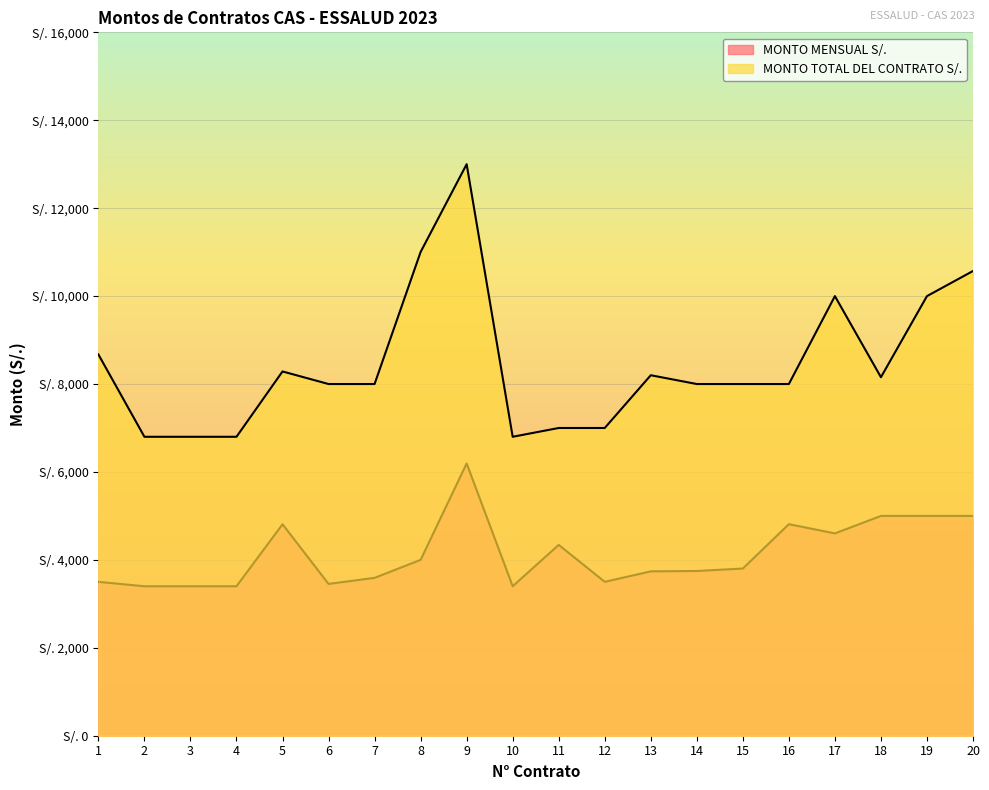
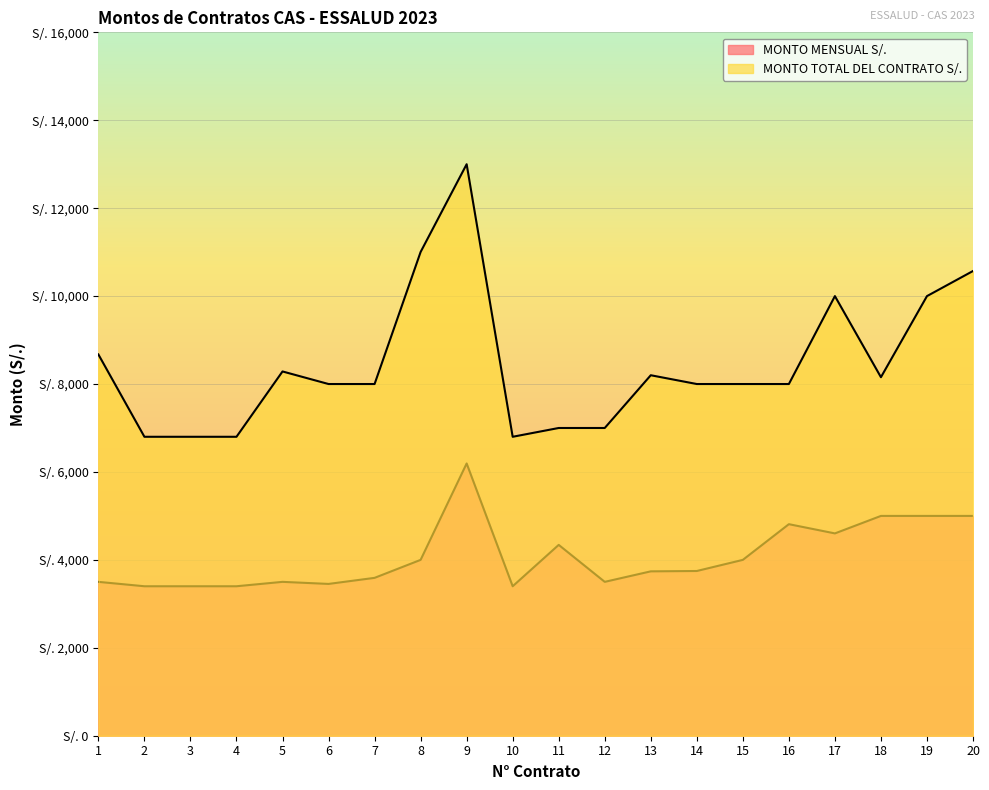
  {
    "MONTO MENSUAL S/.": {
      "1": "S/. 3,500",
      "2": "S/. 3,400",
      "3": "S/. 3,400",
      "4": "S/. 3,400",
-     "5": "S/. 4,800",
+     "5": "S/. 3,500",
      "6": "S/. 3,500",
      "7": "S/. 3,600",
      "8": "S/. 4,000",
      "9": "S/. 6,200",
      "10": "S/. 3,400",
      "11": "S/. 4,300",
      "12": "S/. 3,500",
      "13": "S/. 3,700",
      "14": "S/. 3,700",
-     "15": "S/. 3,800",
+     "15": "S/. 4,000",
      "16": "S/. 4,800",
      "17": "S/. 4,600",
      "18": "S/. 5,000",
      "19": "S/. 5,000",
      "20": "S/. 5,000"
    },
    "MONTO TOTAL DEL CONTRATO S/.": {
      "1": "S/. 8,700",
      "2": "S/. 6,800",
      "3": "S/. 6,800",
      "4": "S/. 6,800",
      "5": "S/. 8,300",
      "6": "S/. 8,000",
      "7": "S/. 8,000",
      "8": "S/. 11,000",
      "9": "S/. 13,000",
      "10": "S/. 6,800",
      "11": "S/. 7,000",
      "12": "S/. 7,000",
      "13": "S/. 8,200",
      "14": "S/. 8,000",
      "15": "S/. 8,000",
      "16": "S/. 8,000",
      "17": "S/. 10,000",
      "18": "S/. 8,200",
      "19": "S/. 10,000",
      "20": "S/. 10,600"
    }
  }
